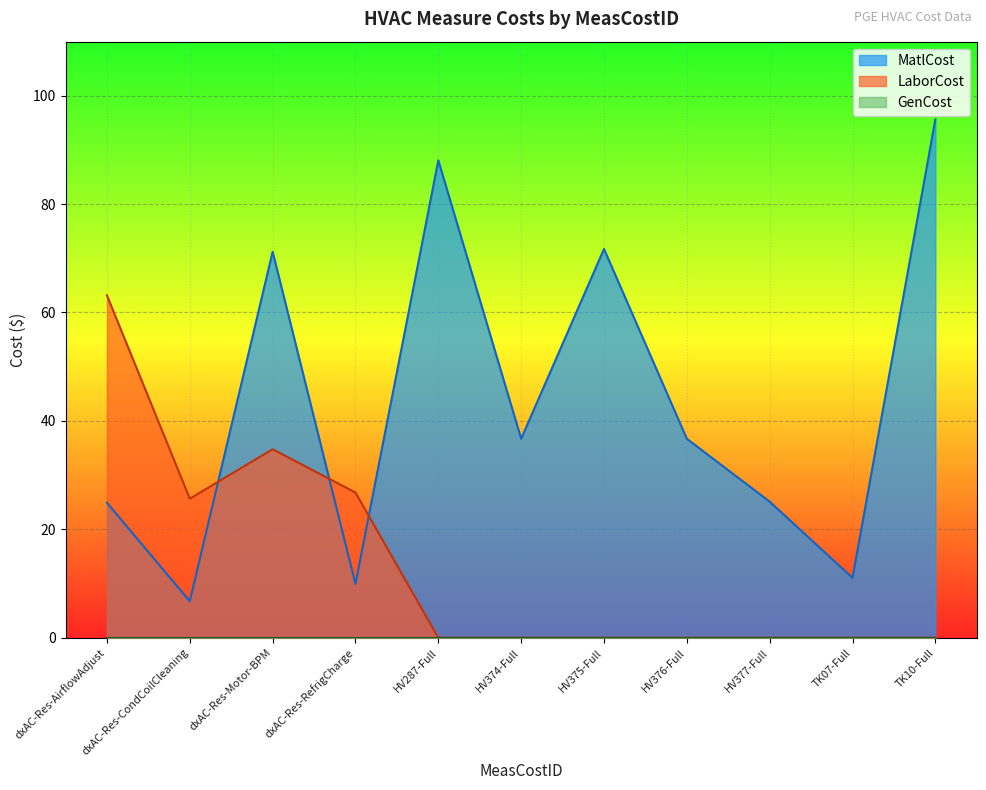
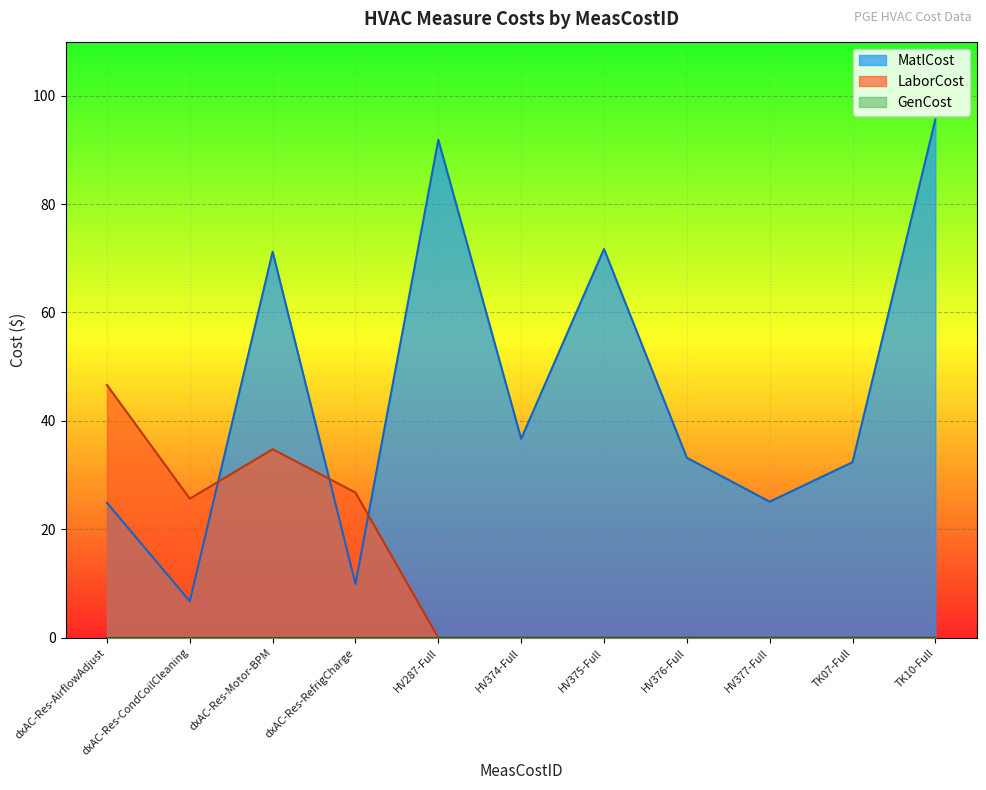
  {
    "MatlCost": {
      "dxAC-Res-AirflowAdjust": 25,
      "dxAC-Res-CondCoilCleaning": 7,
      "dxAC-Res-Motor-BPM": 71,
      "dxAC-Res-RefrigCharge": 10,
-     "HV287-Full": 88,
+     "HV287-Full": 92,
      "HV374-Full": 37,
      "HV375-Full": 72,
-     "HV376-Full": 37,
+     "HV376-Full": 33,
      "HV377-Full": 25,
-     "TK07-Full": 11,
+     "TK07-Full": 32,
      "TK10-Full": 96
    },
    "LaborCost": {
-     "dxAC-Res-AirflowAdjust": 63,
+     "dxAC-Res-AirflowAdjust": 47,
      "dxAC-Res-CondCoilCleaning": 26,
      "dxAC-Res-Motor-BPM": 35,
      "dxAC-Res-RefrigCharge": 27
    },
    "GenCost": {
      "dxAC-Res-AirflowAdjust": 0,
      "dxAC-Res-CondCoilCleaning": 0,
      "dxAC-Res-Motor-BPM": 0,
      "dxAC-Res-RefrigCharge": 0
    }
  }
